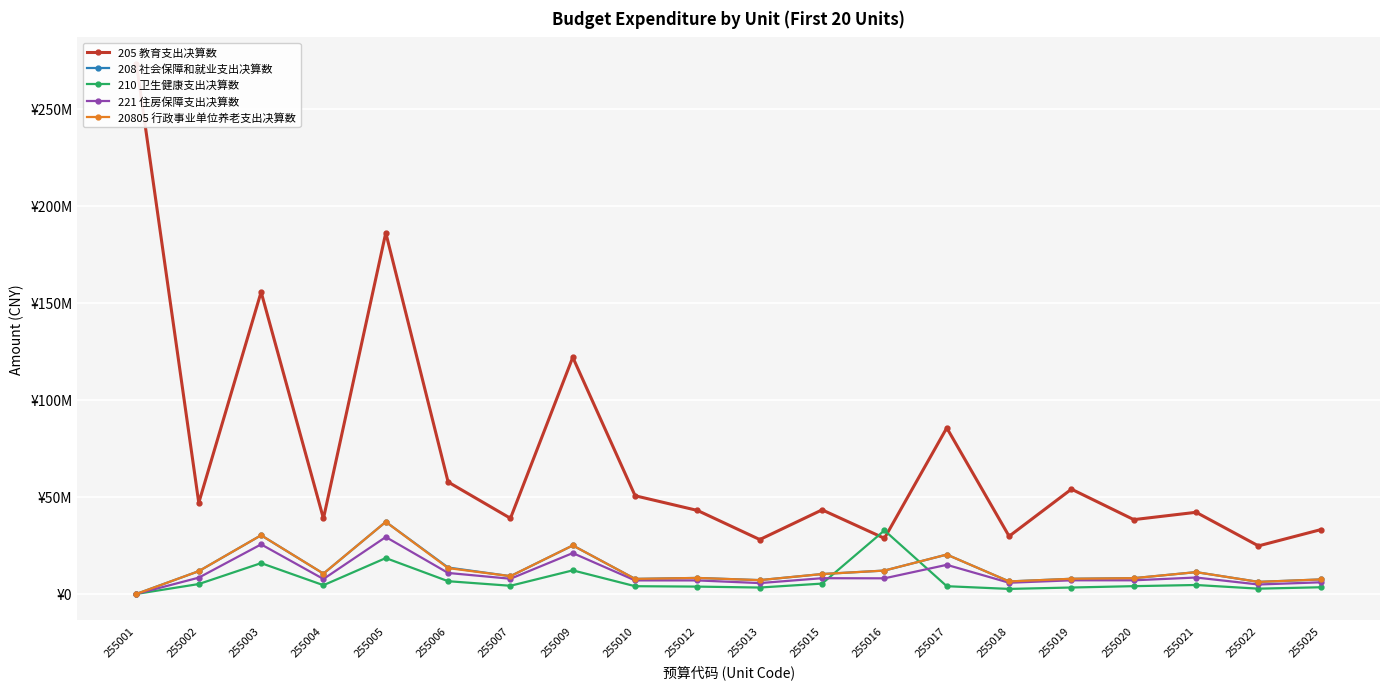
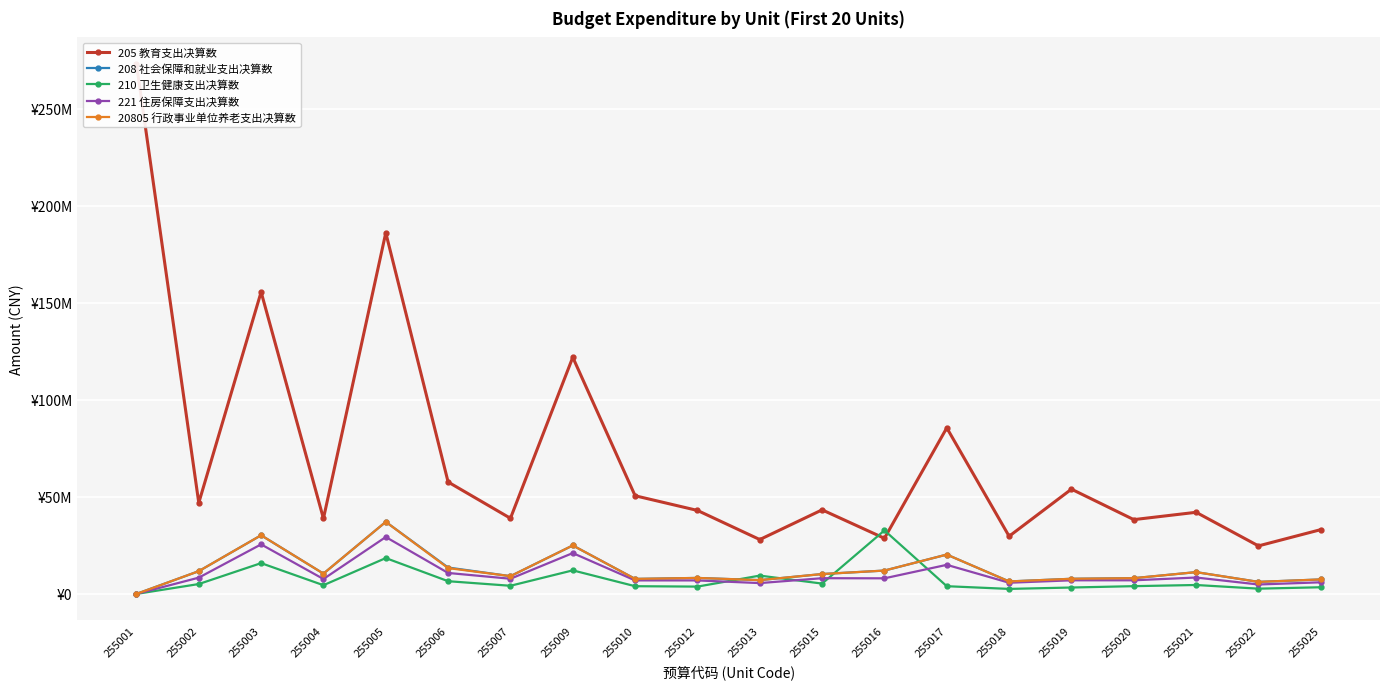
  {
    "205 教育支出决算数": {
      "255002": "¥47000000",
      "255003": "¥156000000",
      "255004": "¥39000000",
      "255005": "¥186000000",
      "255006": "¥58000000",
      "255007": "¥39000000",
      "255009": "¥122000000",
      "255010": "¥51000000",
      "255012": "¥43000000",
      "255013": "¥28000000",
      "255015": "¥43000000",
      "255016": "¥29000000",
      "255017": "¥86000000",
      "255018": "¥30000000",
      "255019": "¥54000000",
      "255020": "¥38000000",
      "255021": "¥42000000",
      "255022": "¥25000000",
      "255025": "¥33000000"
    },
    "210 卫生健康支出决算数": {
      "255002": "¥5000000",
      "255003": "¥16000000",
      "255004": "¥4000000",
      "255005": "¥18000000",
      "255006": "¥7000000",
      "255007": "¥4000000",
      "255009": "¥12000000",
      "255010": "¥4000000",
      "255012": "¥4000000",
-     "255013": "¥3000000",
+     "255013": "¥9000000",
      "255015": "¥5000000",
      "255016": "¥33000000",
      "255017": "¥4000000",
      "255018": "¥3000000",
      "255019": "¥3000000",
      "255020": "¥4000000",
      "255021": "¥5000000",
      "255022": "¥3000000",
      "255025": "¥3000000"
    },
    "221 住房保障支出决算数": {
      "255002": "¥8000000",
      "255003": "¥26000000",
      "255004": "¥8000000",
      "255005": "¥29000000",
      "255006": "¥11000000",
      "255007": "¥8000000",
      "255009": "¥21000000",
      "255013": "¥6000000",
      "255015": "¥8000000",
      "255016": "¥8000000",
      "255017": "¥15000000",
      "255021": "¥8000000",
      "255022": "¥5000000",
      "255025": "¥6000000"
    }
  }
